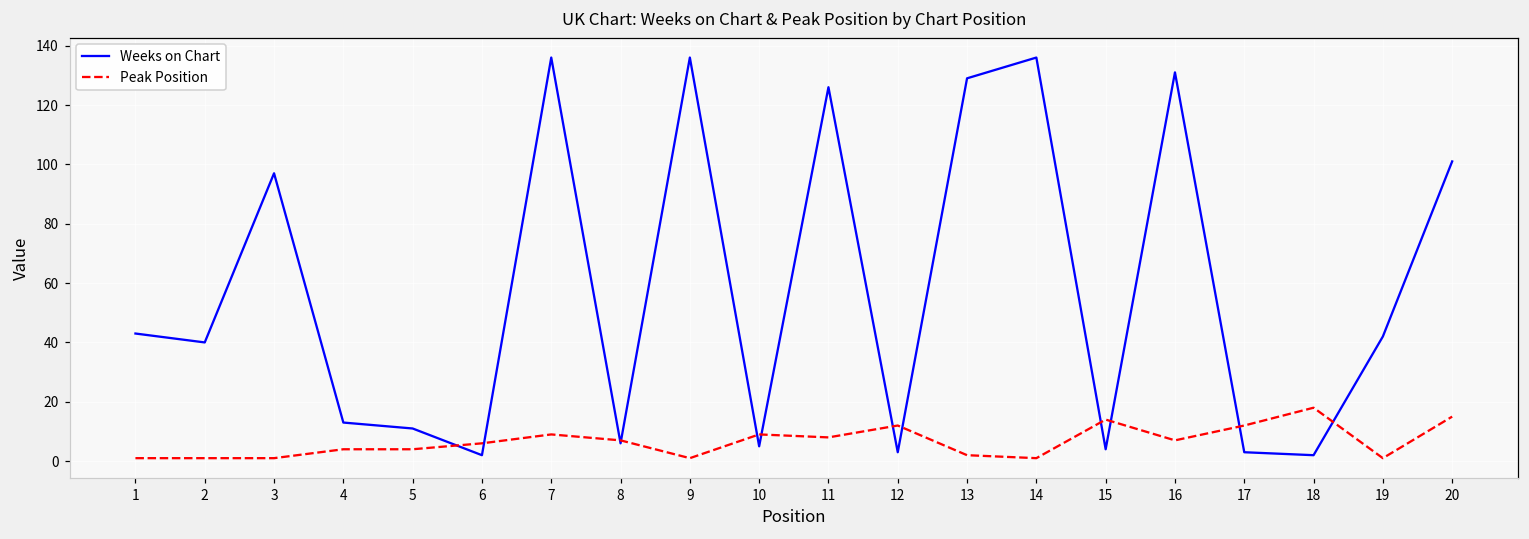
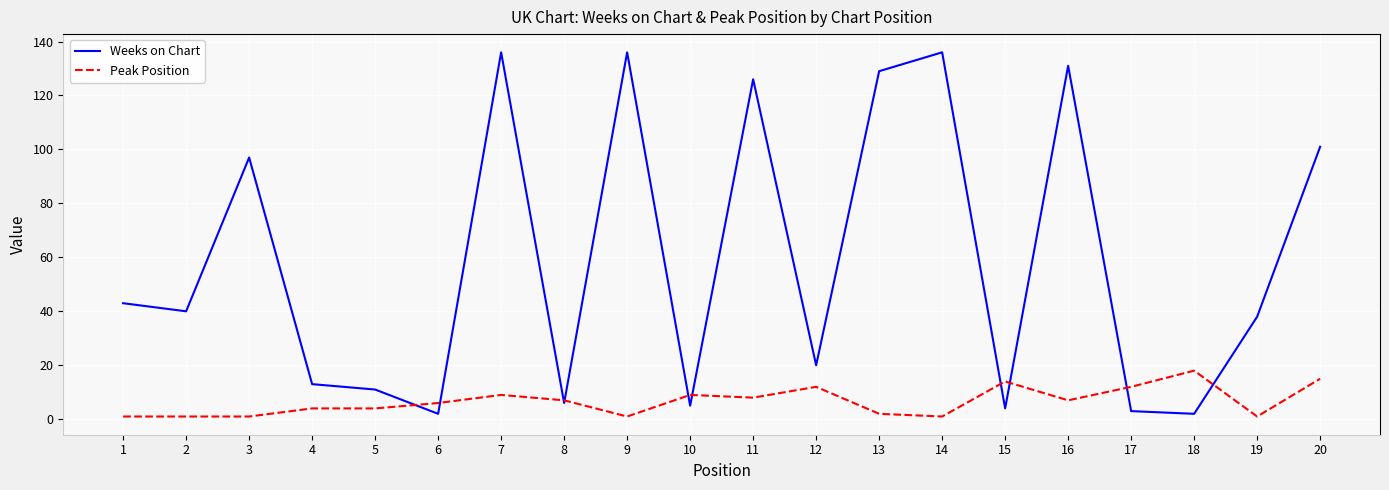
  {
    "Weeks on Chart": {
      "1": 43,
      "2": 40,
      "3": 97,
      "4": 13,
      "5": 11,
      "6": 2,
      "7": 136,
      "8": 6,
      "9": 136,
      "10": 5,
      "11": 126,
-     "12": 3,
+     "12": 20,
      "13": 129,
      "14": 136,
      "15": 4,
      "16": 131,
      "17": 3,
      "18": 2,
-     "19": 42,
+     "19": 38,
      "20": 101
    },
    "Peak Position": {
      "1": 1,
      "2": 1,
      "3": 1,
      "4": 4,
      "5": 4,
      "6": 6,
      "7": 9,
      "8": 7,
      "9": 1,
      "10": 9,
      "11": 8,
      "12": 12,
      "13": 2,
      "14": 1,
      "15": 14,
      "16": 7,
      "17": 12,
      "18": 18,
      "19": 1,
      "20": 15
    }
  }
